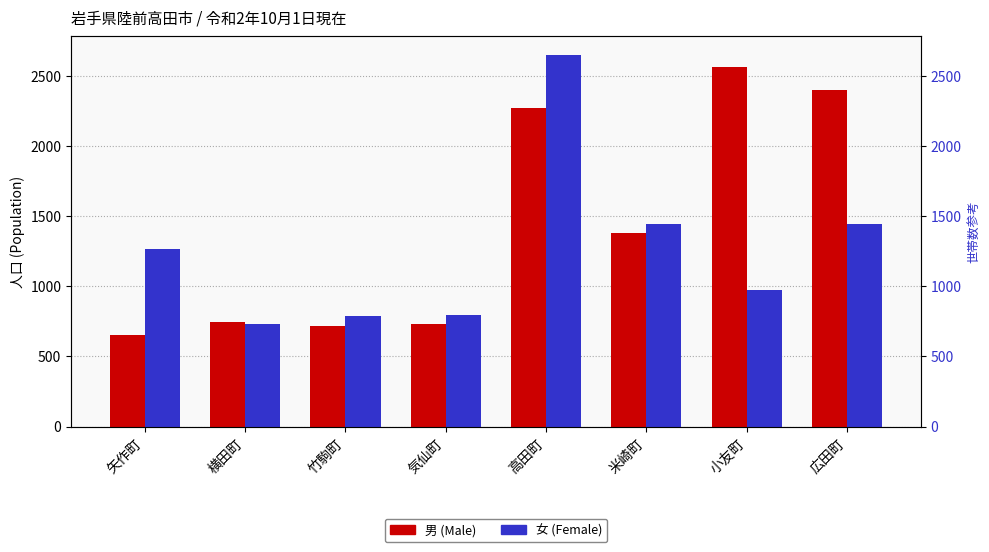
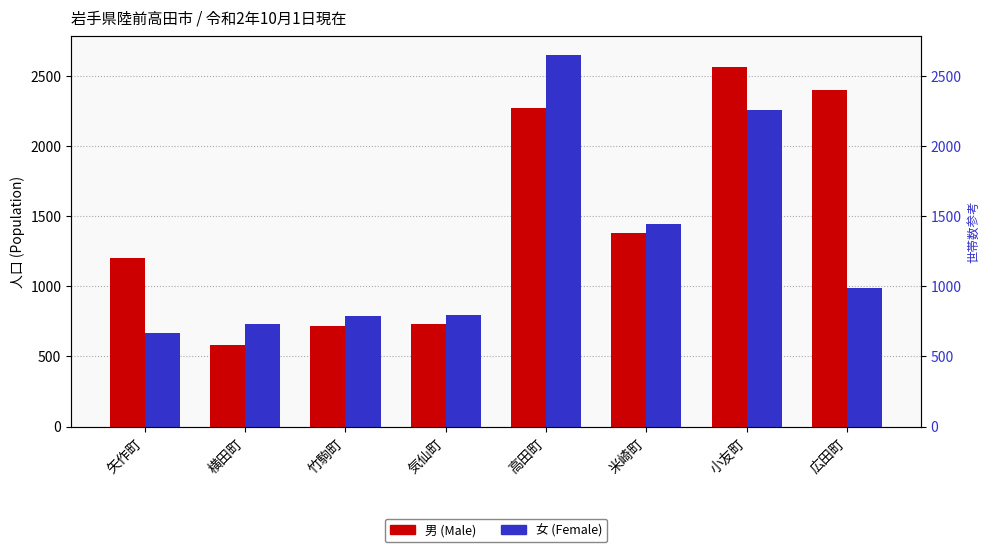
  {
    "男 (Male)": {
-     "矢作町": 650,
-     "横田町": 750,
+     "矢作町": 1200,
+     "横田町": 580,
      "竹駒町": 720,
      "気仙町": 730,
      "高田町": 2270,
      "米崎町": 1380,
      "小友町": 2560,
      "広田町": 2400
    },
    "女 (Female)": {
-     "矢作町": 1270,
+     "矢作町": 670,
      "横田町": 730,
      "竹駒町": 790,
      "気仙町": 800,
      "高田町": 2650,
      "米崎町": 1440,
-     "小友町": 970,
-     "広田町": 1440
+     "小友町": 2260,
+     "広田町": 990
    }
  }
